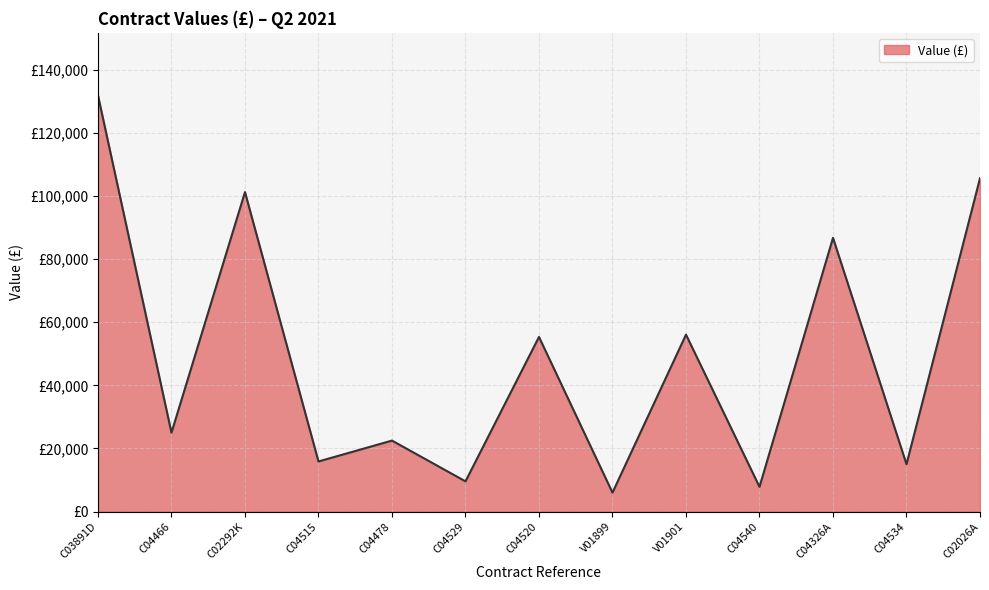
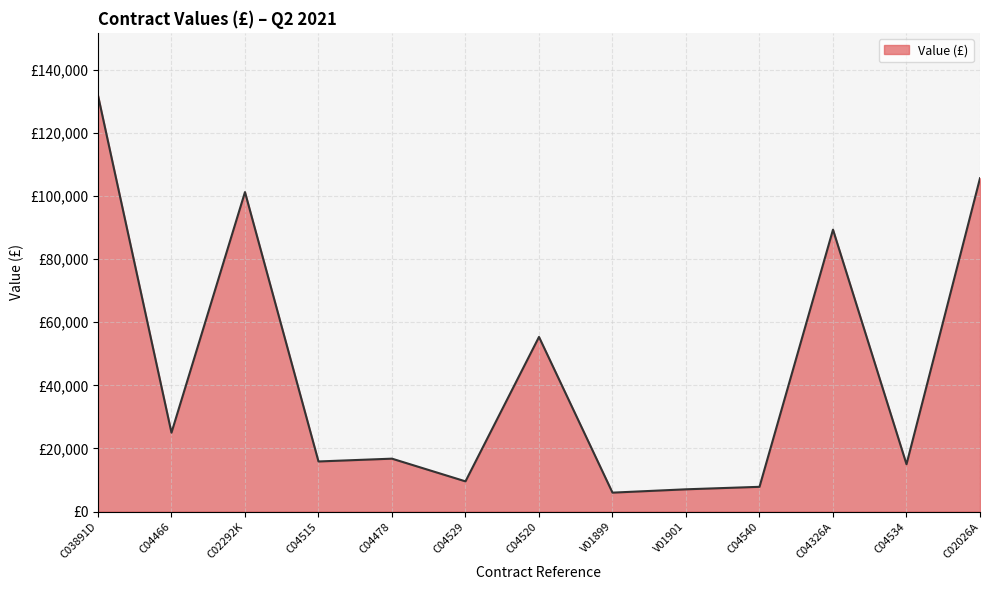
  {
    "C03891D": "£132,000",
    "C04466": "£25,000",
    "C02292K": "£101,000",
    "C04515": "£16,000",
-   "C04478": "£23,000",
+   "C04478": "£17,000",
    "C04529": "£10,000",
    "C04520": "£55,000",
    "V01899": "£6,000",
-   "V01901": "£56,000",
+   "V01901": "£7,000",
    "C04540": "£8,000",
-   "C04326A": "£87,000",
+   "C04326A": "£89,000",
    "C04534": "£15,000",
    "C02026A": "£106,000"
  }
